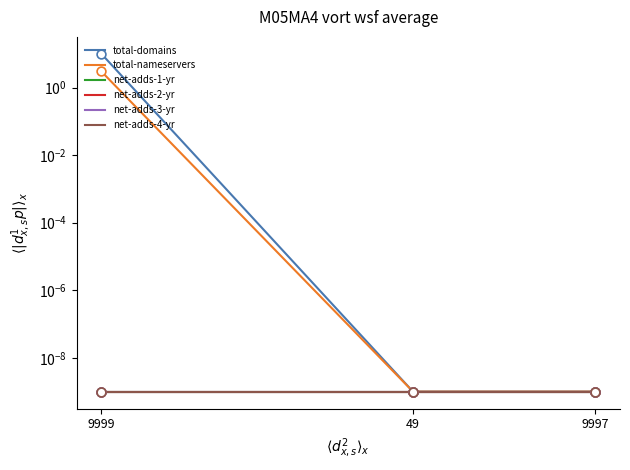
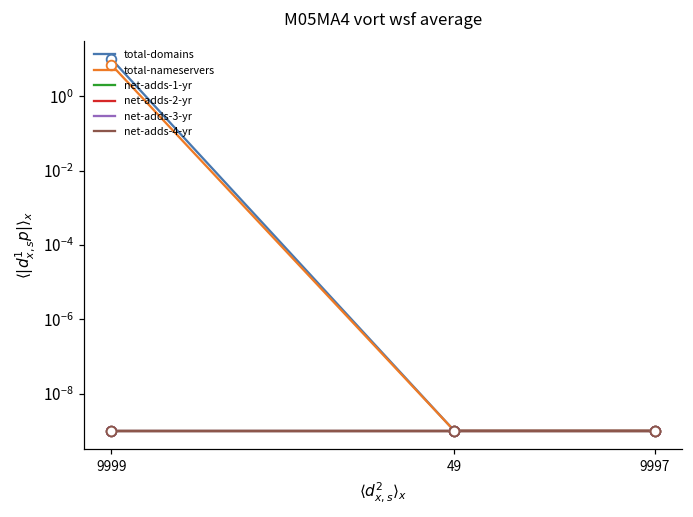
  {
    "total-domains": {
      "9999": 10
    },
    "total-nameservers": {
-     "9999": 3
+     "9999": 7
    },
    "net-adds-4-yr": {
      "9999": 0.0000000010
    }
  }
